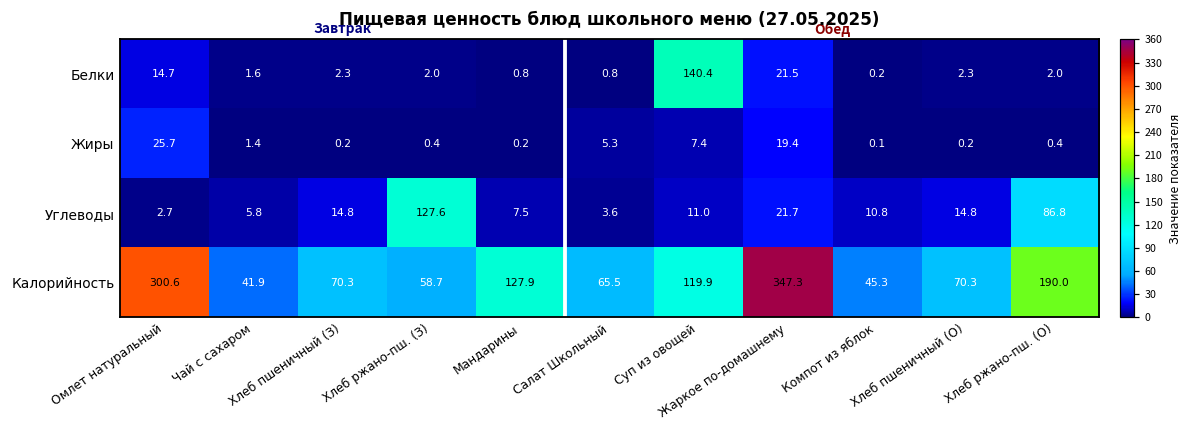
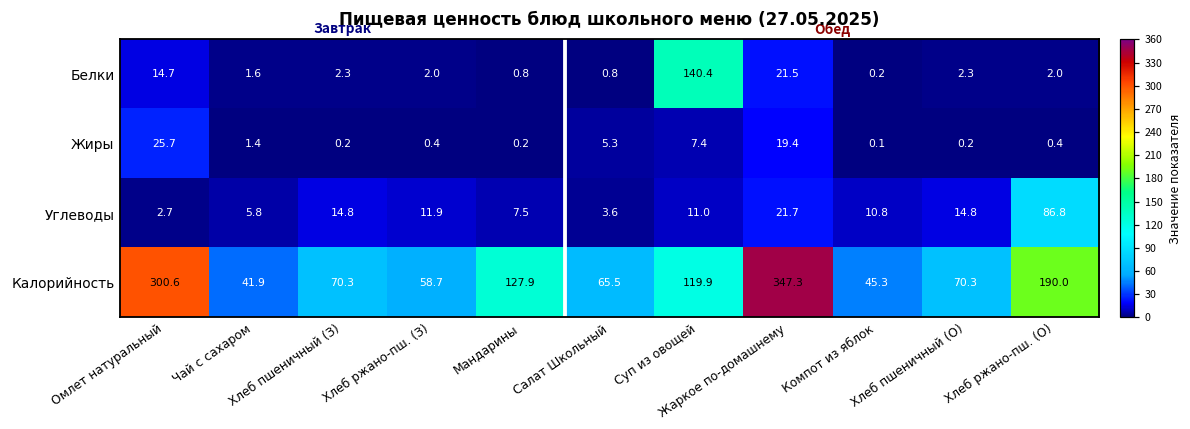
  {
    "Белки": {
      "Омлет натуральный": 14.7,
      "Чай с сахаром": 1.6,
      "Хлеб пшеничный (З)": 2.3,
      "Хлеб ржано-пш. (З)": 2.0,
      "Мандарины": 0.8,
      "Салат Школьный": 0.8,
      "Суп из овощей": 140.4,
      "Жаркое по-домашнему": 21.5,
      "Компот из яблок": 0.2,
      "Хлеб пшеничный (О)": 2.3,
      "Хлеб ржано-пш. (О)": 2.0
    },
    "Жиры": {
      "Омлет натуральный": 25.7,
      "Чай с сахаром": 1.4,
      "Хлеб пшеничный (З)": 0.2,
      "Хлеб ржано-пш. (З)": 0.4,
      "Мандарины": 0.2,
      "Салат Школьный": 5.3,
      "Суп из овощей": 7.4,
      "Жаркое по-домашнему": 19.4,
      "Компот из яблок": 0.1,
      "Хлеб пшеничный (О)": 0.2,
      "Хлеб ржано-пш. (О)": 0.4
    },
    "Углеводы": {
      "Омлет натуральный": 2.7,
      "Чай с сахаром": 5.8,
      "Хлеб пшеничный (З)": 14.8,
-     "Хлеб ржано-пш. (З)": 127.6,
+     "Хлеб ржано-пш. (З)": 11.9,
      "Мандарины": 7.5,
      "Салат Школьный": 3.6,
      "Суп из овощей": 11.0,
      "Жаркое по-домашнему": 21.7,
      "Компот из яблок": 10.8,
      "Хлеб пшеничный (О)": 14.8,
      "Хлеб ржано-пш. (О)": 86.8
    },
    "Калорийность": {
      "Омлет натуральный": 300.6,
      "Чай с сахаром": 41.9,
      "Хлеб пшеничный (З)": 70.3,
      "Хлеб ржано-пш. (З)": 58.7,
      "Мандарины": 127.9,
      "Салат Школьный": 65.5,
      "Суп из овощей": 119.9,
      "Жаркое по-домашнему": 347.3,
      "Компот из яблок": 45.3,
      "Хлеб пшеничный (О)": 70.3,
      "Хлеб ржано-пш. (О)": 190.0
    }
  }
